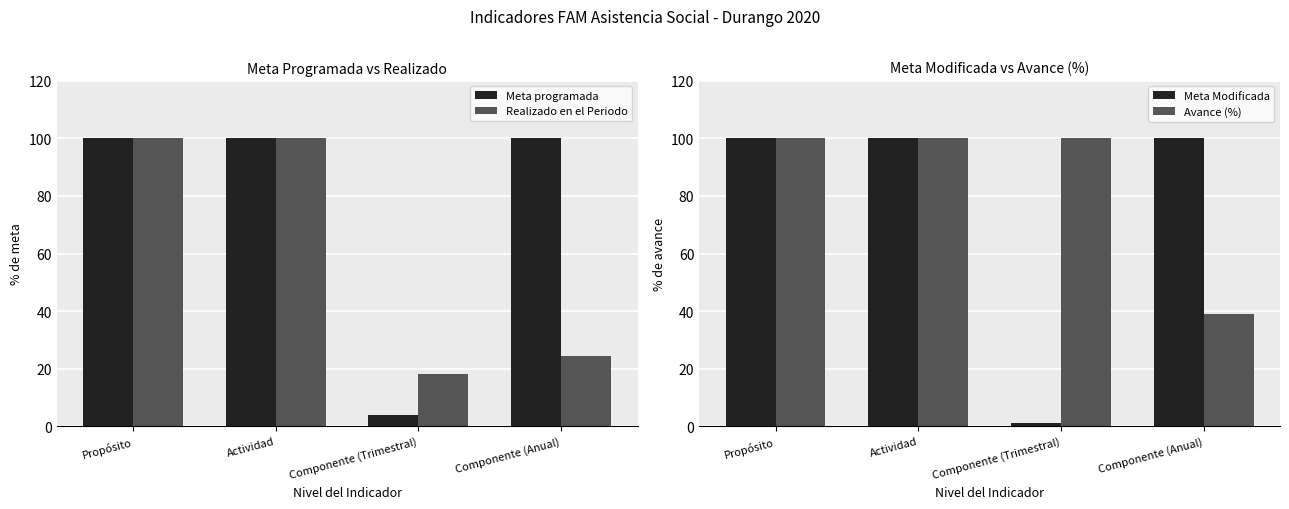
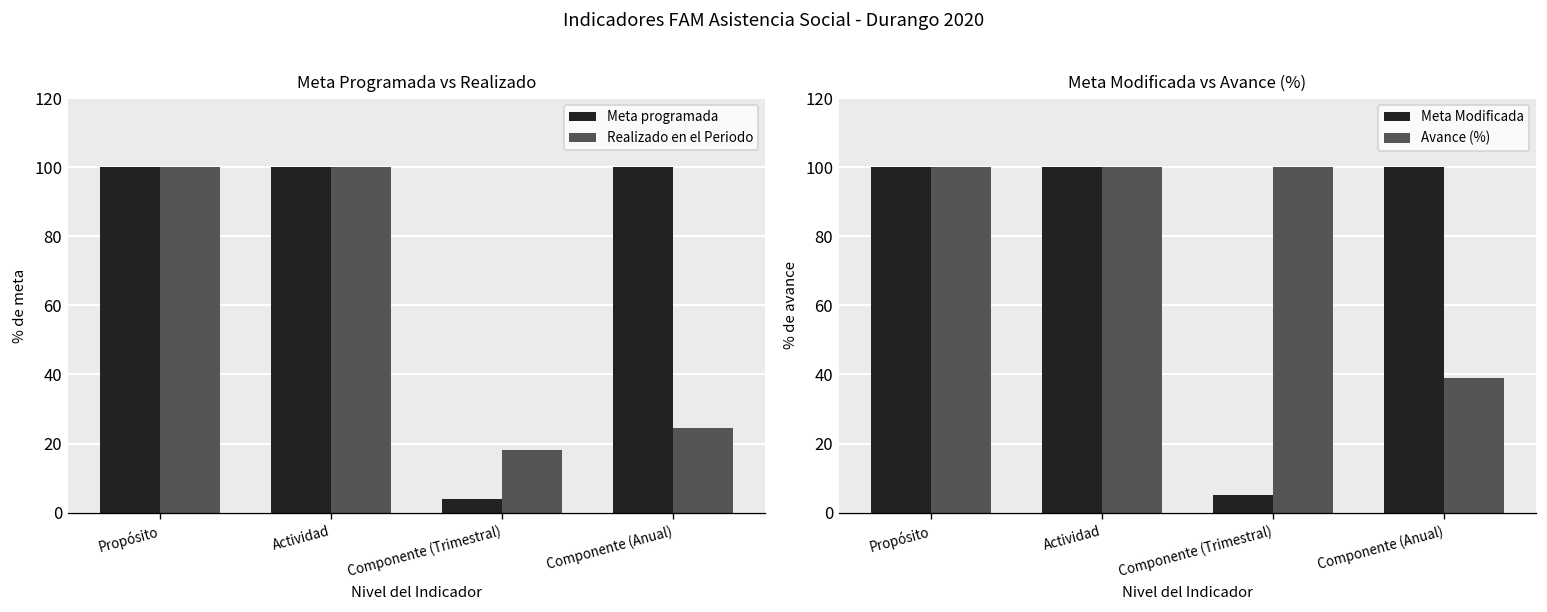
  {
    "Meta Programada vs Realizado": {
      "Meta programada": {
        "Propósito": 100,
        "Actividad": 100,
        "Componente (Trimestral)": 4,
        "Componente (Anual)": 100
      },
      "Realizado en el Periodo": {
        "Propósito": 100,
        "Actividad": 100,
        "Componente (Trimestral)": 18,
        "Componente (Anual)": 24
      }
    },
    "Meta Modificada vs Avance (%)": {
      "Meta Modificada": {
        "Propósito": 100,
        "Actividad": 100,
-       "Componente (Trimestral)": 1,
+       "Componente (Trimestral)": 5,
        "Componente (Anual)": 100
      },
      "Avance (%)": {
        "Propósito": 100,
        "Actividad": 100,
        "Componente (Trimestral)": 100,
        "Componente (Anual)": 39
      }
    }
  }
